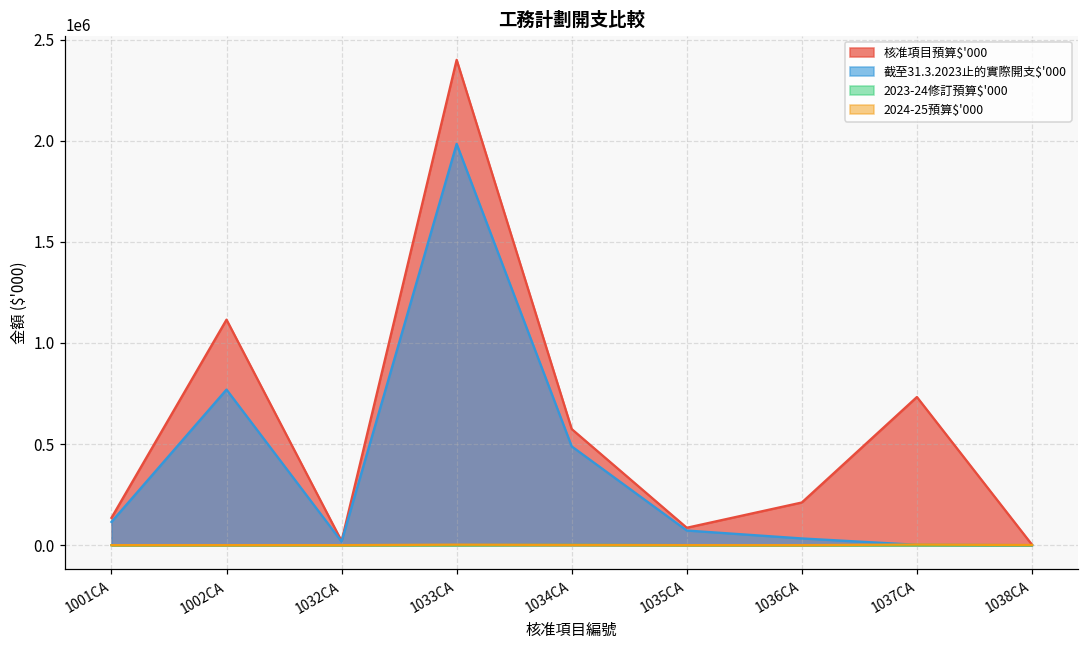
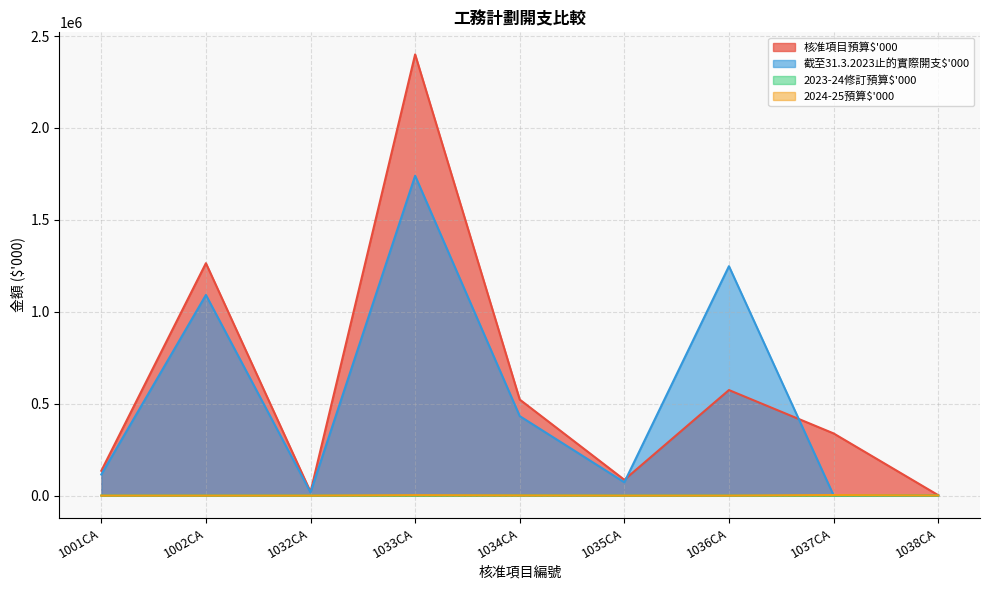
  {
    "核准項目預算$'000": {
      "1001CA": 140000,
-     "1002CA": 1120000,
+     "1002CA": 1260000,
      "1033CA": 2400000,
-     "1034CA": 570000,
-     "1036CA": 210000,
-     "1037CA": 730000
+     "1034CA": 520000,
+     "1036CA": 570000,
+     "1037CA": 340000
    },
    "截至31.3.2023止的實際開支$'000": {
      "1001CA": 110000,
-     "1002CA": 770000,
-     "1033CA": 1980000,
-     "1034CA": 490000,
-     "1036CA": 30000
+     "1002CA": 1090000,
+     "1033CA": 1740000,
+     "1034CA": 430000,
+     "1036CA": 1250000
    }
  }
